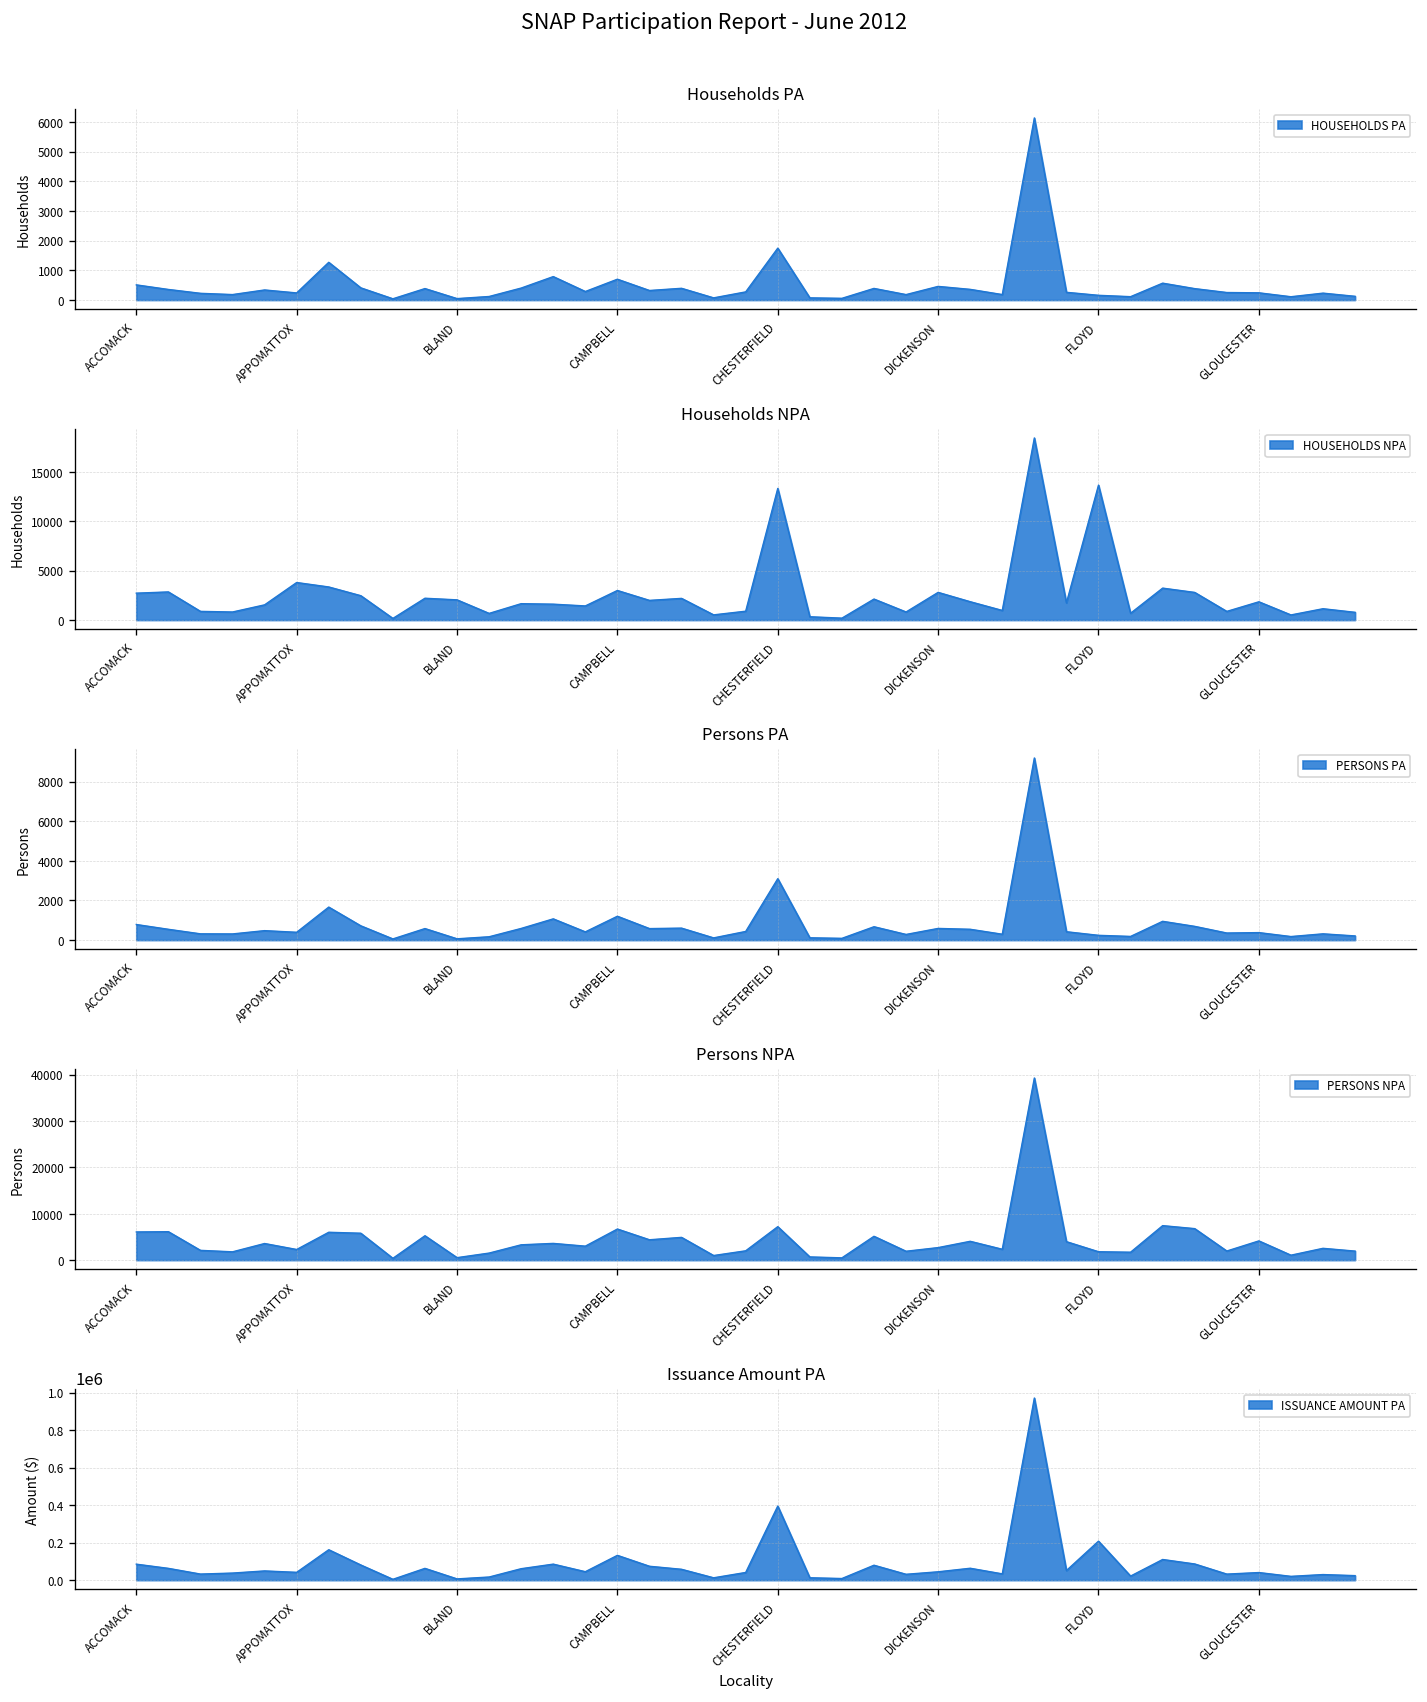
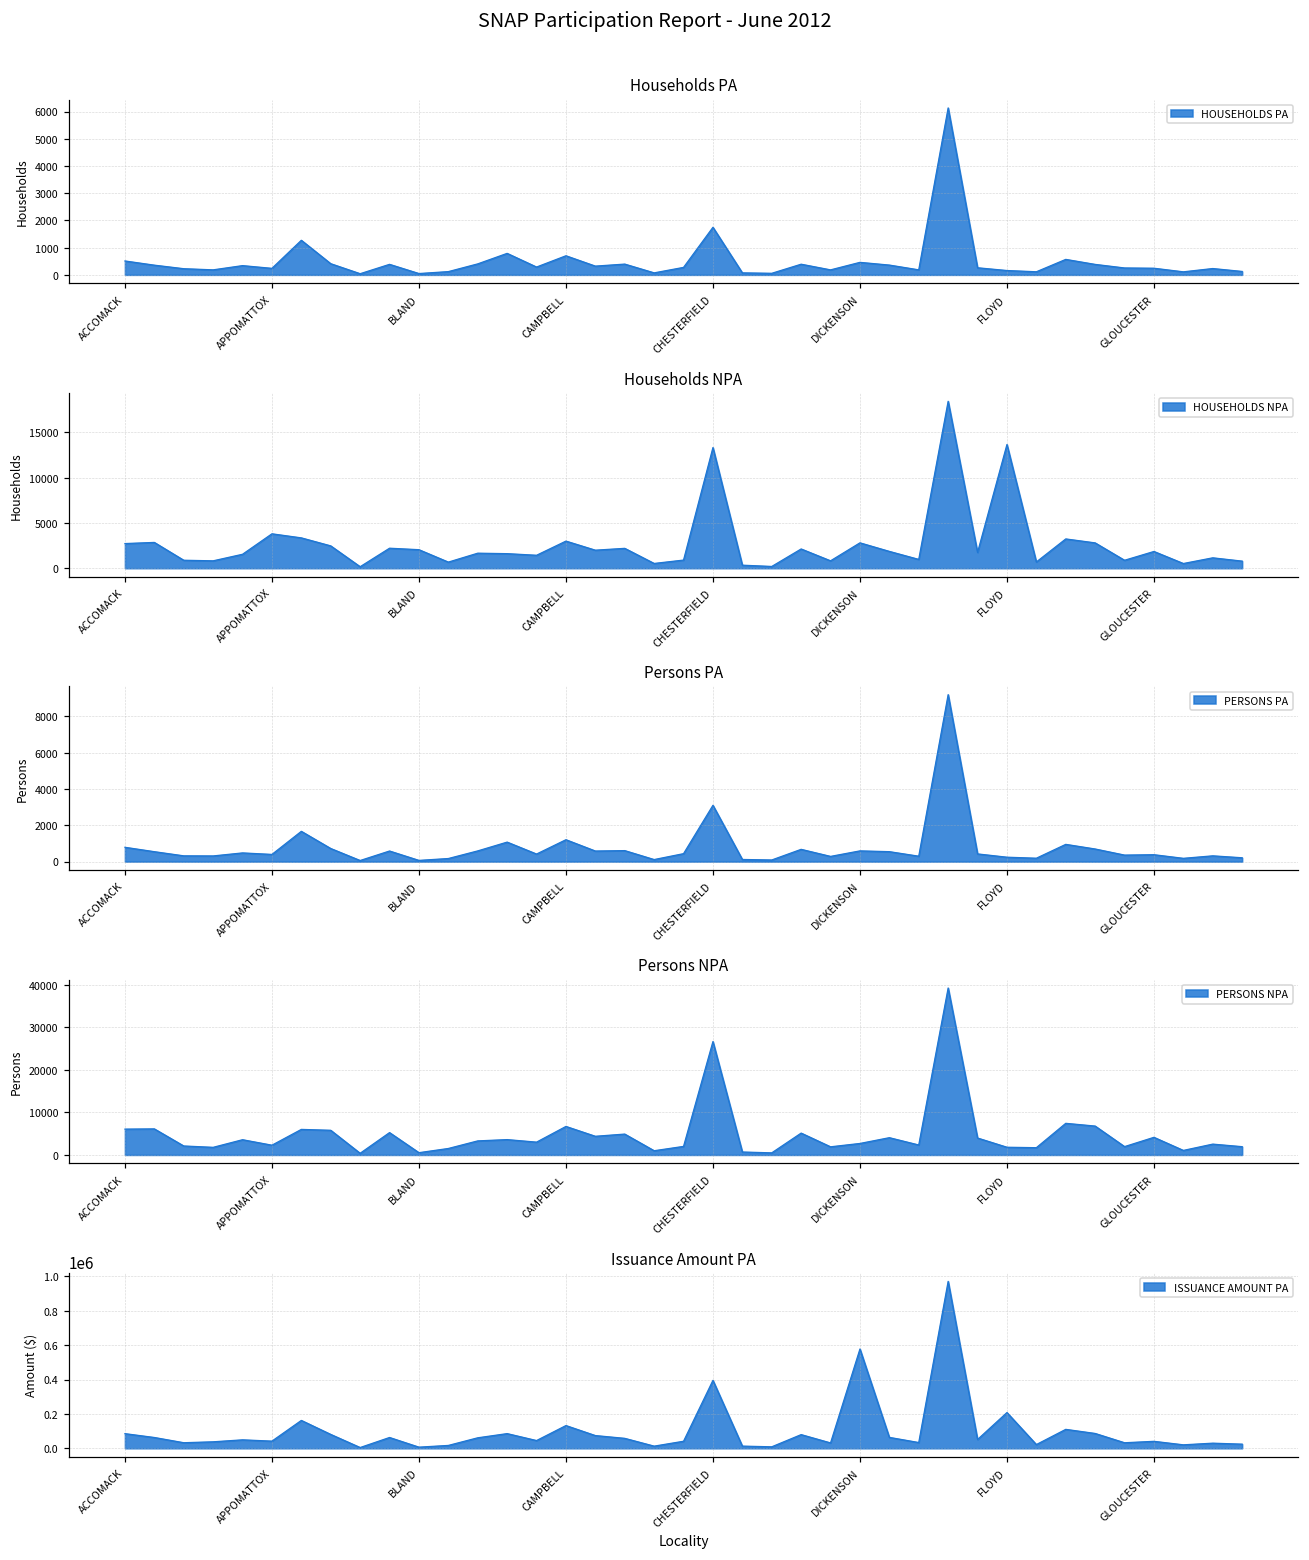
  {
    "Households PA": {
      "ACCOMACK": 500,
      "APPOMATTOX": 200,
      "BLAND": 0,
      "CAMPBELL": 700,
      "CHESTERFIELD": 1700,
      "DICKENSON": 500,
      "FLOYD": 200,
      "GLOUCESTER": 200
    },
    "Households NPA": {
      "ACCOMACK": 3000,
      "APPOMATTOX": 4000,
      "BLAND": 2000,
      "CAMPBELL": 3000,
      "CHESTERFIELD": 13000,
      "DICKENSON": 3000,
      "FLOYD": 14000,
      "GLOUCESTER": 2000
    },
    "Persons PA": {
      "ACCOMACK": 800,
      "APPOMATTOX": 400,
      "BLAND": 100,
      "CAMPBELL": 1200,
      "CHESTERFIELD": 3100,
      "DICKENSON": 600,
      "FLOYD": 200,
      "GLOUCESTER": 400
    },
    "Persons NPA": {
      "ACCOMACK": 6000,
      "APPOMATTOX": 2000,
      "BLAND": 1000,
      "CAMPBELL": 7000,
-     "CHESTERFIELD": 7000,
+     "CHESTERFIELD": 27000,
      "DICKENSON": 3000,
      "FLOYD": 2000,
      "GLOUCESTER": 4000
    },
    "Issuance Amount PA": {
      "ACCOMACK": 90000,
      "APPOMATTOX": 40000,
      "BLAND": 10000,
      "CAMPBELL": 130000,
      "CHESTERFIELD": 400000,
-     "DICKENSON": 40000,
+     "DICKENSON": 580000,
      "FLOYD": 210000,
      "GLOUCESTER": 40000
    }
  }
